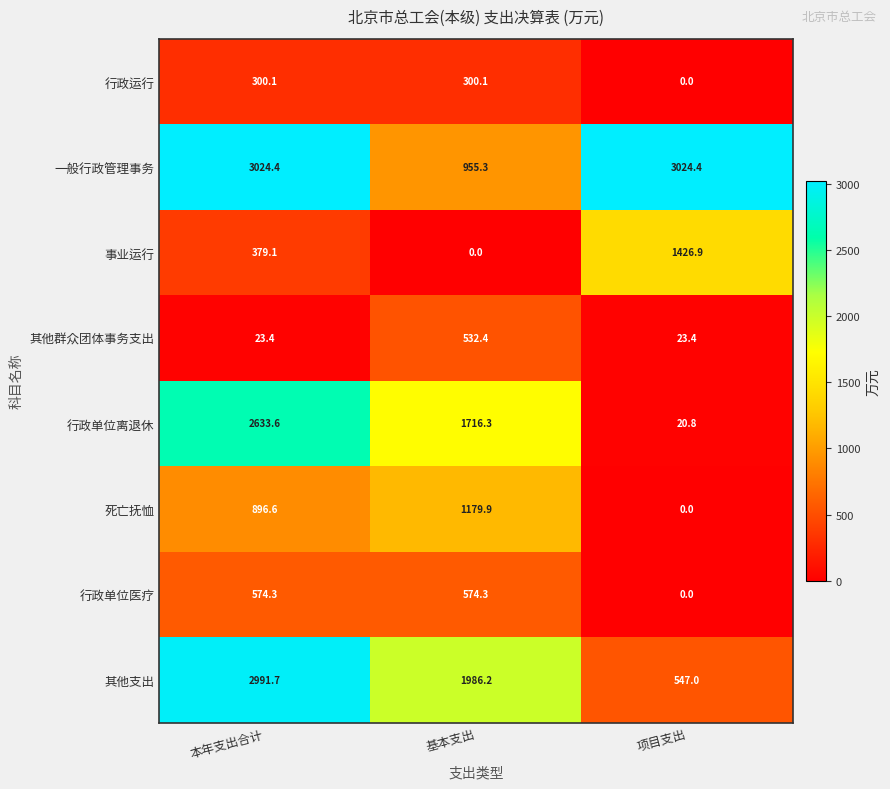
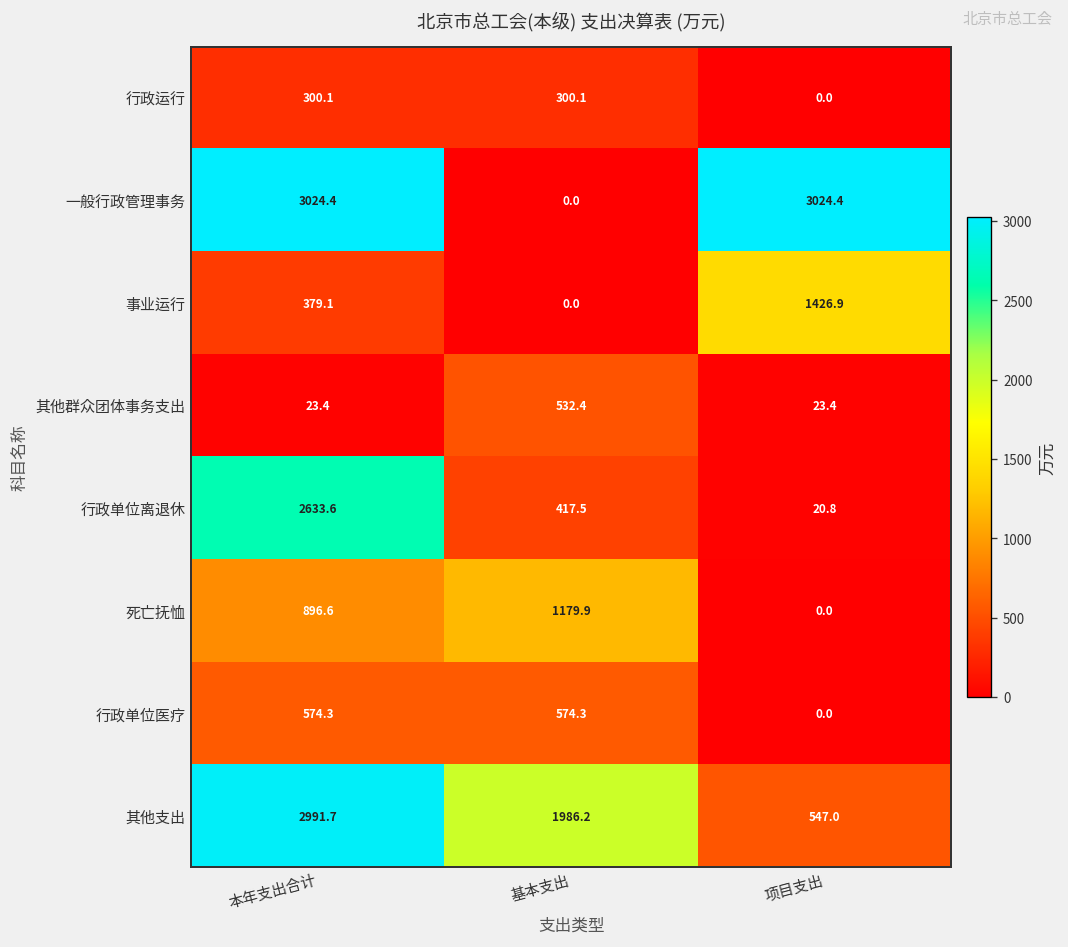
  {
    "行政运行": {
      "本年支出合计": 300.1,
      "基本支出": 300.1,
      "项目支出": 0.0
    },
    "一般行政管理事务": {
      "本年支出合计": 3024.4,
-     "基本支出": 955.3,
+     "基本支出": 0.0,
      "项目支出": 3024.4
    },
    "事业运行": {
      "本年支出合计": 379.1,
      "基本支出": 0.0,
      "项目支出": 1426.9
    },
    "其他群众团体事务支出": {
      "本年支出合计": 23.4,
      "基本支出": 532.4,
      "项目支出": 23.4
    },
    "行政单位离退休": {
      "本年支出合计": 2633.6,
-     "基本支出": 1716.3,
+     "基本支出": 417.5,
      "项目支出": 20.8
    },
    "死亡抚恤": {
      "本年支出合计": 896.6,
      "基本支出": 1179.9,
      "项目支出": 0.0
    },
    "行政单位医疗": {
      "本年支出合计": 574.3,
      "基本支出": 574.3,
      "项目支出": 0.0
    },
    "其他支出": {
      "本年支出合计": 2991.7,
      "基本支出": 1986.2,
      "项目支出": 547.0
    }
  }
